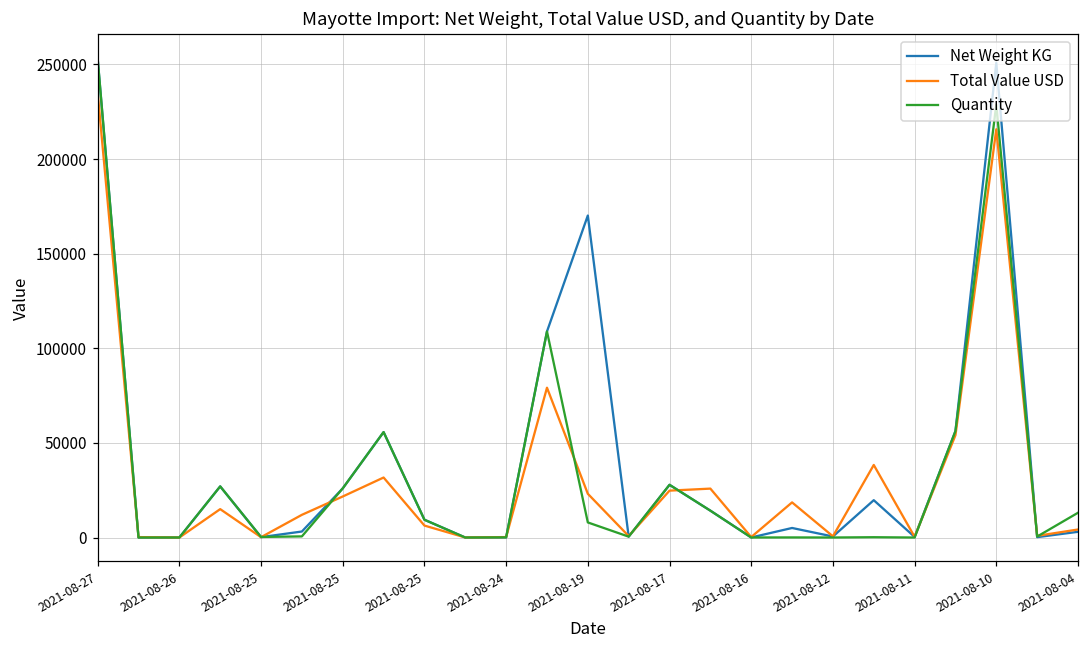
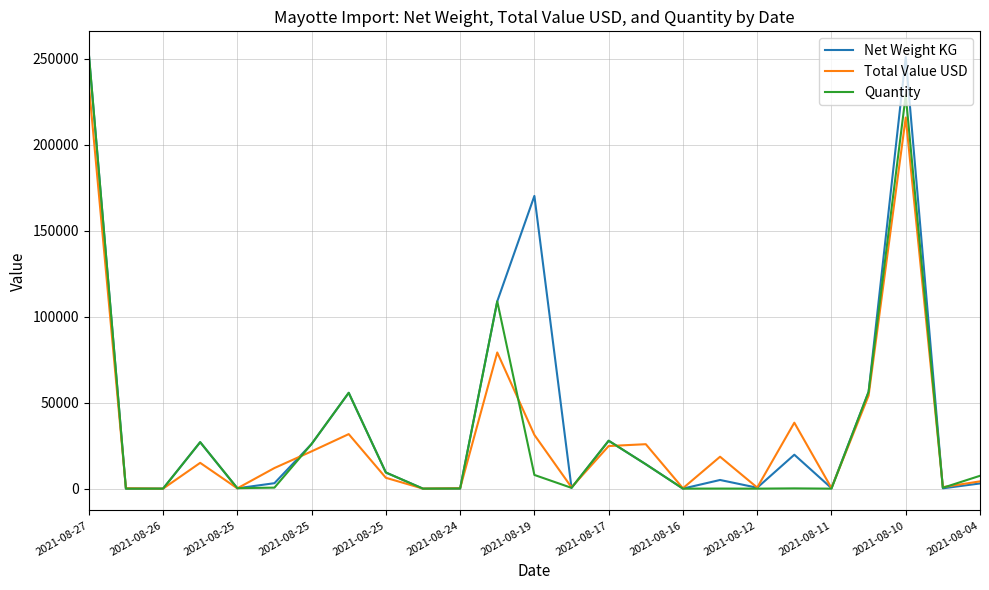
  {
    "Net Weight KG": {
      "2021-08-19": 170000
    },
    "Total Value USD": {
      "2021-08-27": 235000,
-     "2021-08-19": 23000,
+     "2021-08-19": 31000,
      "2021-08-10": 216000
    },
    "Quantity": {
      "2021-08-19": 8000,
-     "2021-08-04": 13000
+     "2021-08-04": 7000
    }
  }
